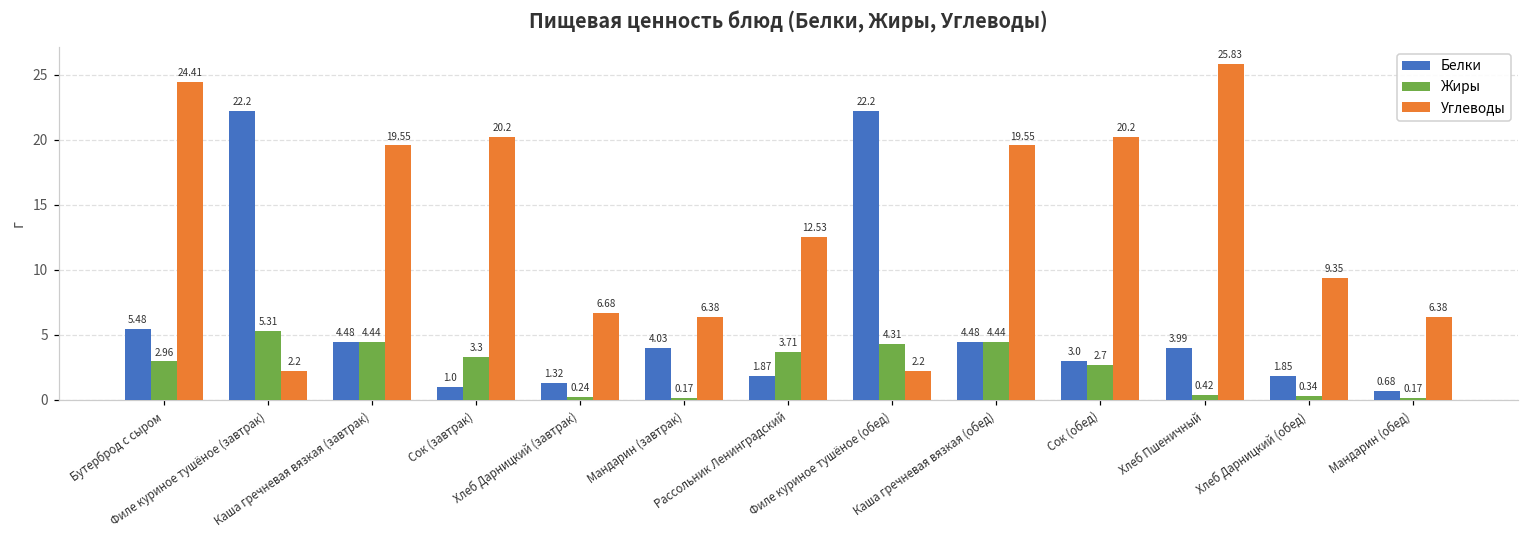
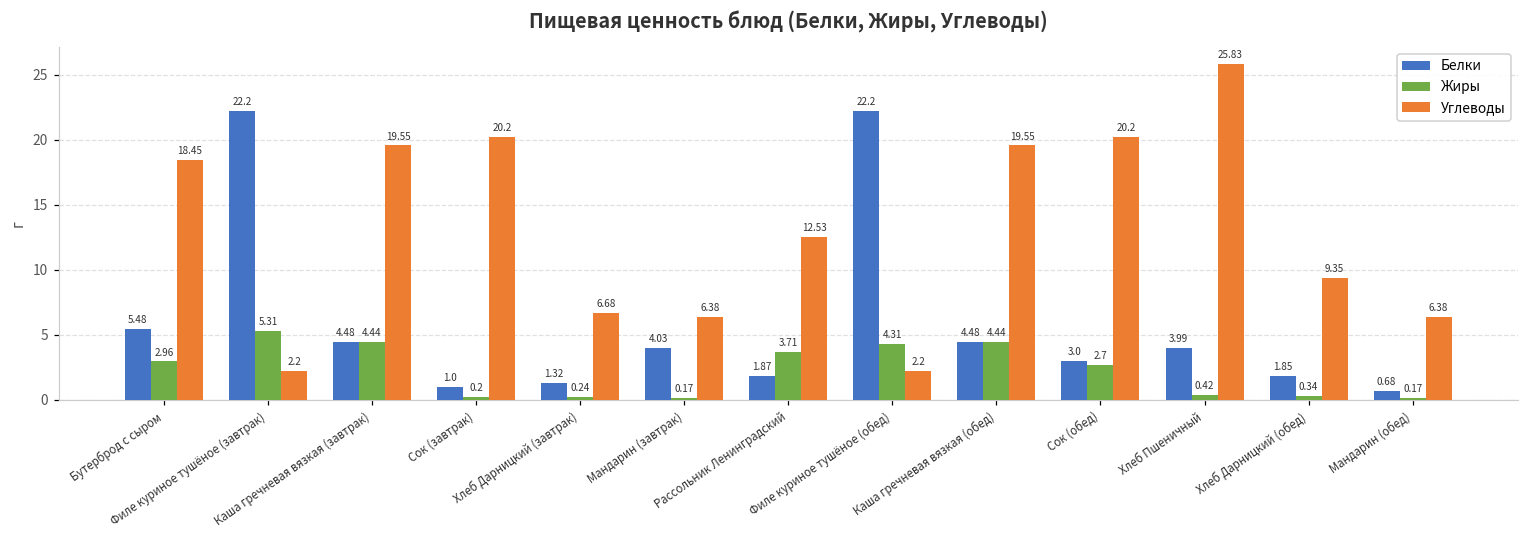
  {
    "Белки": {
      "Бутерброд с сыром": 5.48,
      "Филе куриное тушёное (завтрак)": 22.2,
      "Каша гречневая вязкая (завтрак)": 4.48,
      "Сок (завтрак)": 1.0,
      "Хлеб Дарницкий (завтрак)": 1.32,
      "Мандарин (завтрак)": 4.03,
      "Рассольник Ленинградский": 1.87,
      "Филе куриное тушёное (обед)": 22.2,
      "Каша гречневая вязкая (обед)": 4.48,
      "Сок (обед)": 3.0,
      "Хлеб Пшеничный": 3.99,
      "Хлеб Дарницкий (обед)": 1.85,
      "Мандарин (обед)": 0.68
    },
    "Жиры": {
      "Бутерброд с сыром": 2.96,
      "Филе куриное тушёное (завтрак)": 5.31,
      "Каша гречневая вязкая (завтрак)": 4.44,
-     "Сок (завтрак)": 3.3,
+     "Сок (завтрак)": 0.2,
      "Хлеб Дарницкий (завтрак)": 0.24,
      "Мандарин (завтрак)": 0.17,
      "Рассольник Ленинградский": 3.71,
      "Филе куриное тушёное (обед)": 4.31,
      "Каша гречневая вязкая (обед)": 4.44,
      "Сок (обед)": 2.7,
      "Хлеб Пшеничный": 0.42,
      "Хлеб Дарницкий (обед)": 0.34,
      "Мандарин (обед)": 0.17
    },
    "Углеводы": {
-     "Бутерброд с сыром": 24.41,
+     "Бутерброд с сыром": 18.45,
      "Филе куриное тушёное (завтрак)": 2.2,
      "Каша гречневая вязкая (завтрак)": 19.55,
      "Сок (завтрак)": 20.2,
      "Хлеб Дарницкий (завтрак)": 6.68,
      "Мандарин (завтрак)": 6.38,
      "Рассольник Ленинградский": 12.53,
      "Филе куриное тушёное (обед)": 2.2,
      "Каша гречневая вязкая (обед)": 19.55,
      "Сок (обед)": 20.2,
      "Хлеб Пшеничный": 25.83,
      "Хлеб Дарницкий (обед)": 9.35,
      "Мандарин (обед)": 6.38
    }
  }
